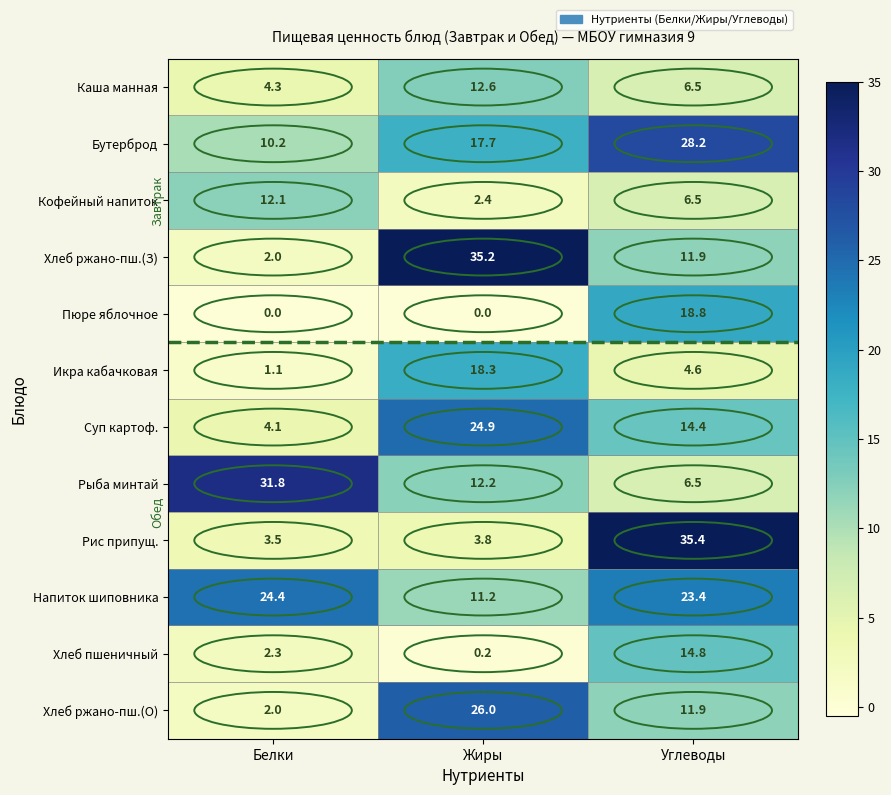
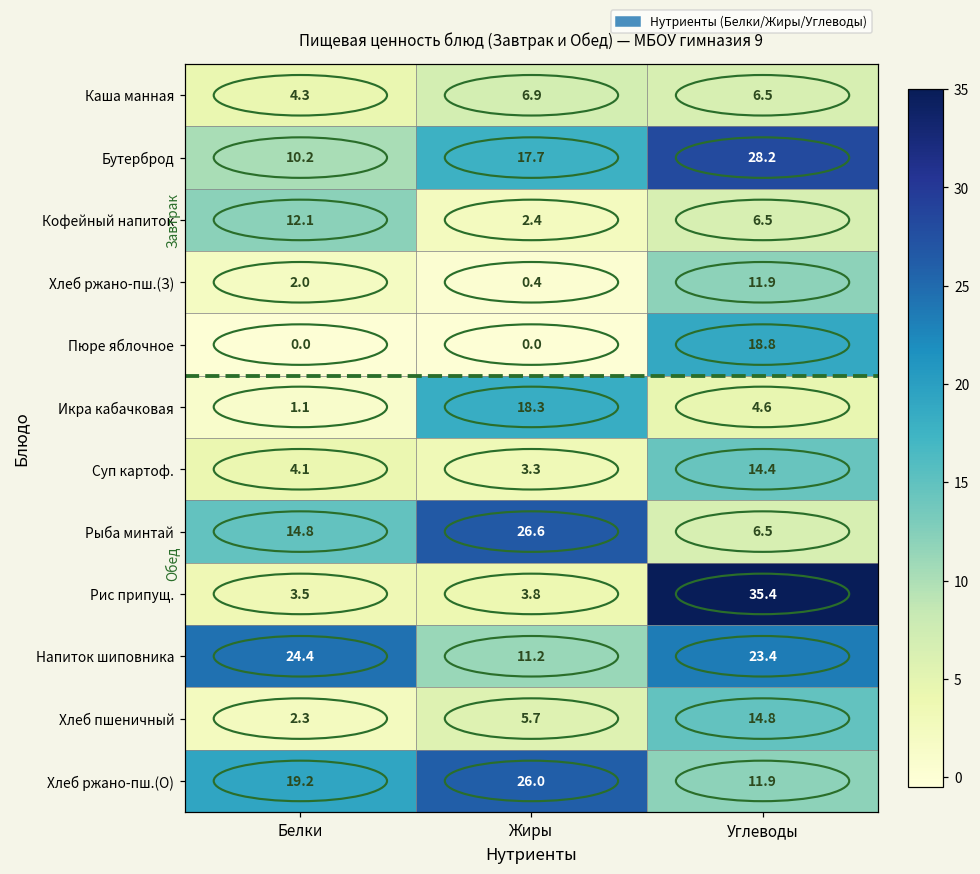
  {
    "Каша манная": {
      "Белки": 4.3,
-     "Жиры": 12.6,
+     "Жиры": 6.9,
      "Углеводы": 6.5
    },
    "Бутерброд": {
      "Белки": 10.2,
      "Жиры": 17.7,
      "Углеводы": 28.2
    },
    "Кофейный напиток": {
      "Белки": 12.1,
      "Жиры": 2.4,
      "Углеводы": 6.5
    },
    "Хлеб ржано-пш.(З)": {
      "Белки": 2.0,
-     "Жиры": 35.2,
+     "Жиры": 0.4,
      "Углеводы": 11.9
    },
    "Пюре яблочное": {
      "Белки": 0.0,
      "Жиры": 0.0,
      "Углеводы": 18.8
    },
    "Икра кабачковая": {
      "Белки": 1.1,
      "Жиры": 18.3,
      "Углеводы": 4.6
    },
    "Суп картоф.": {
      "Белки": 4.1,
-     "Жиры": 24.9,
+     "Жиры": 3.3,
      "Углеводы": 14.4
    },
    "Рыба минтай": {
-     "Белки": 31.8,
-     "Жиры": 12.2,
+     "Белки": 14.8,
+     "Жиры": 26.6,
      "Углеводы": 6.5
    },
    "Рис припущ.": {
      "Белки": 3.5,
      "Жиры": 3.8,
      "Углеводы": 35.4
    },
    "Напиток шиповника": {
      "Белки": 24.4,
      "Жиры": 11.2,
      "Углеводы": 23.4
    },
    "Хлеб пшеничный": {
      "Белки": 2.3,
-     "Жиры": 0.2,
+     "Жиры": 5.7,
      "Углеводы": 14.8
    },
    "Хлеб ржано-пш.(О)": {
-     "Белки": 2.0,
+     "Белки": 19.2,
      "Жиры": 26.0,
      "Углеводы": 11.9
    }
  }
